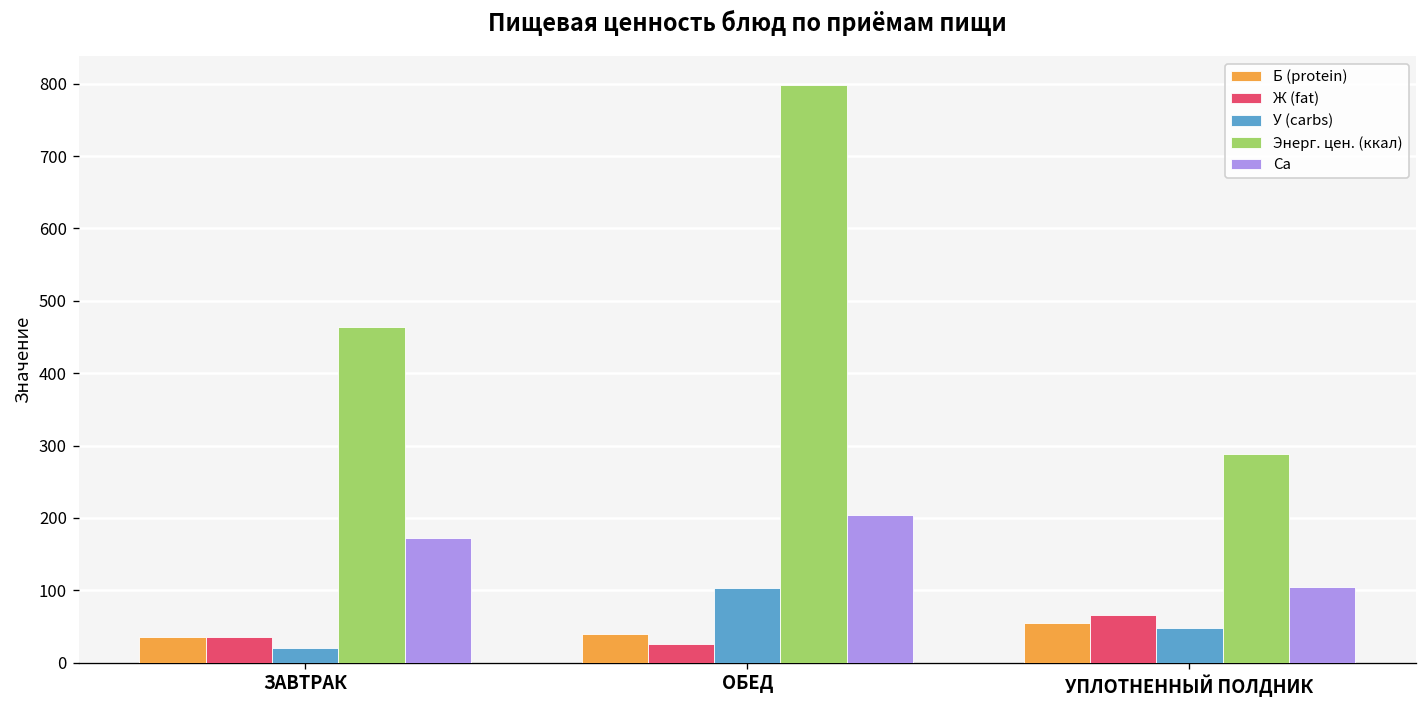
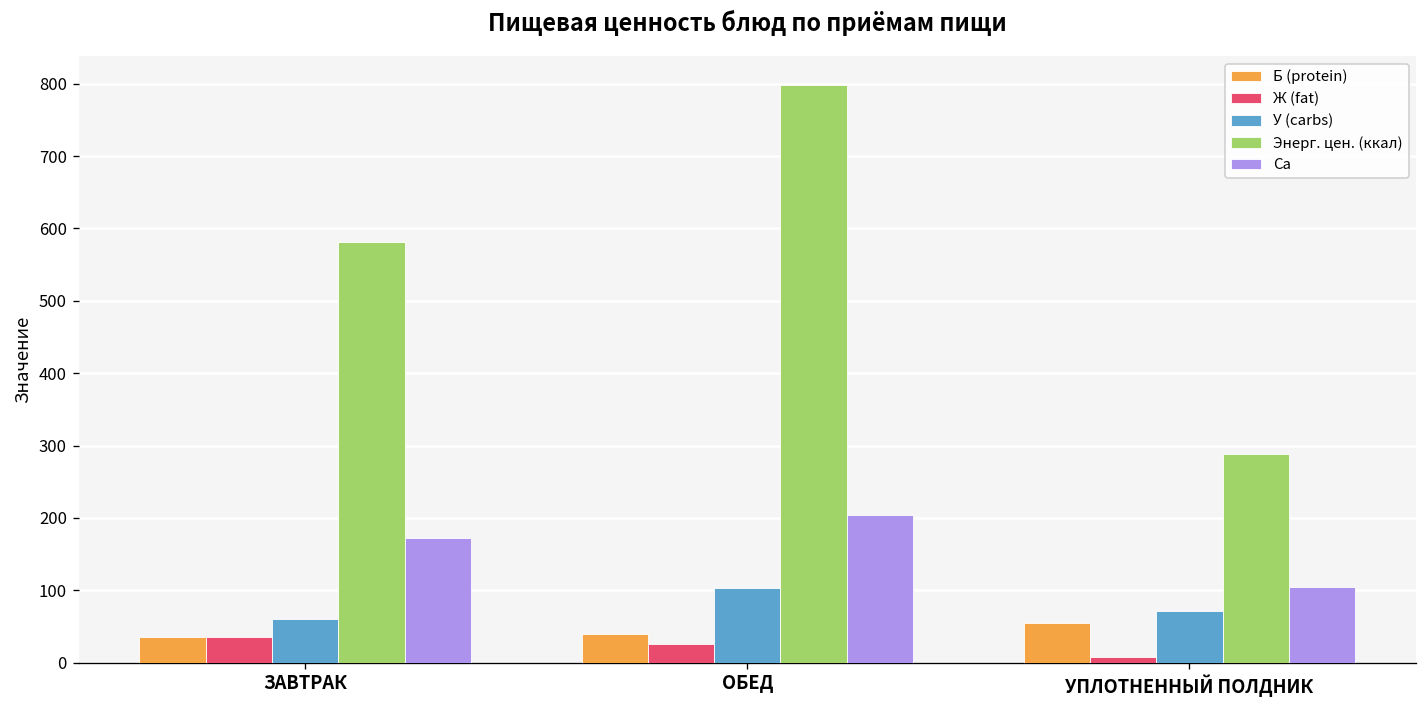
  {
    "Б (protein)": {
      "ЗАВТРАК": 30,
      "ОБЕД": 40,
      "УПЛОТНЕННЫЙ ПОЛДНИК": 60
    },
    "Ж (fat)": {
      "ЗАВТРАК": 40,
      "ОБЕД": 30,
-     "УПЛОТНЕННЫЙ ПОЛДНИК": 70
+     "УПЛОТНЕННЫЙ ПОЛДНИК": 10
    },
    "У (carbs)": {
-     "ЗАВТРАК": 20,
+     "ЗАВТРАК": 60,
      "ОБЕД": 100,
-     "УПЛОТНЕННЫЙ ПОЛДНИК": 50
+     "УПЛОТНЕННЫЙ ПОЛДНИК": 70
    },
    "Энерг. цен. (ккал)": {
-     "ЗАВТРАК": 460,
+     "ЗАВТРАК": 580,
      "ОБЕД": 800,
      "УПЛОТНЕННЫЙ ПОЛДНИК": 290
    },
    "Ca": {
      "ЗАВТРАК": 170,
      "ОБЕД": 200,
      "УПЛОТНЕННЫЙ ПОЛДНИК": 110
    }
  }
